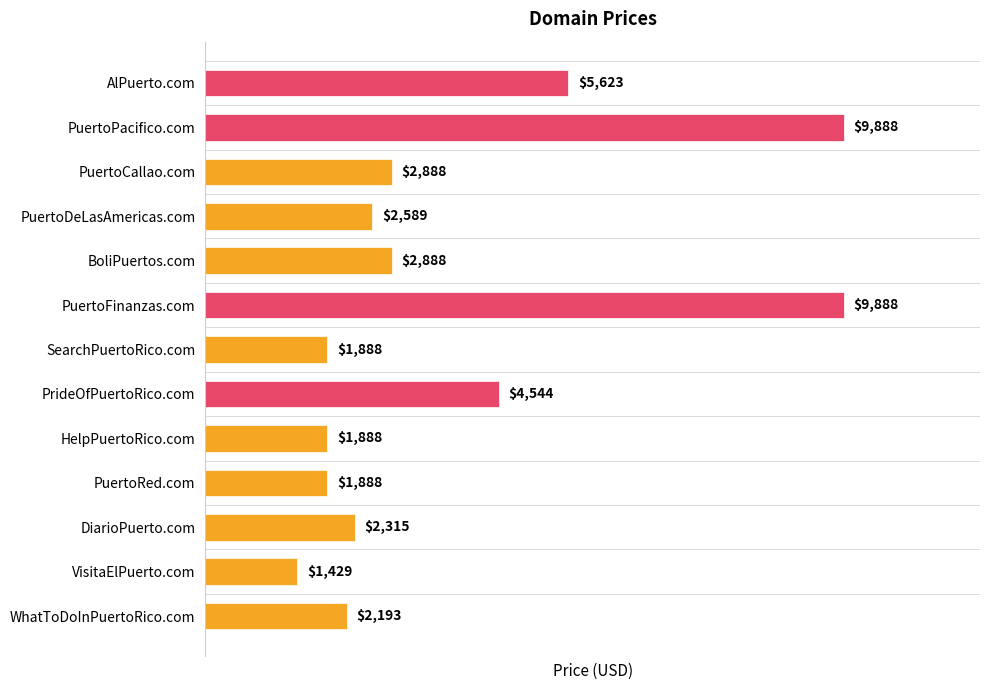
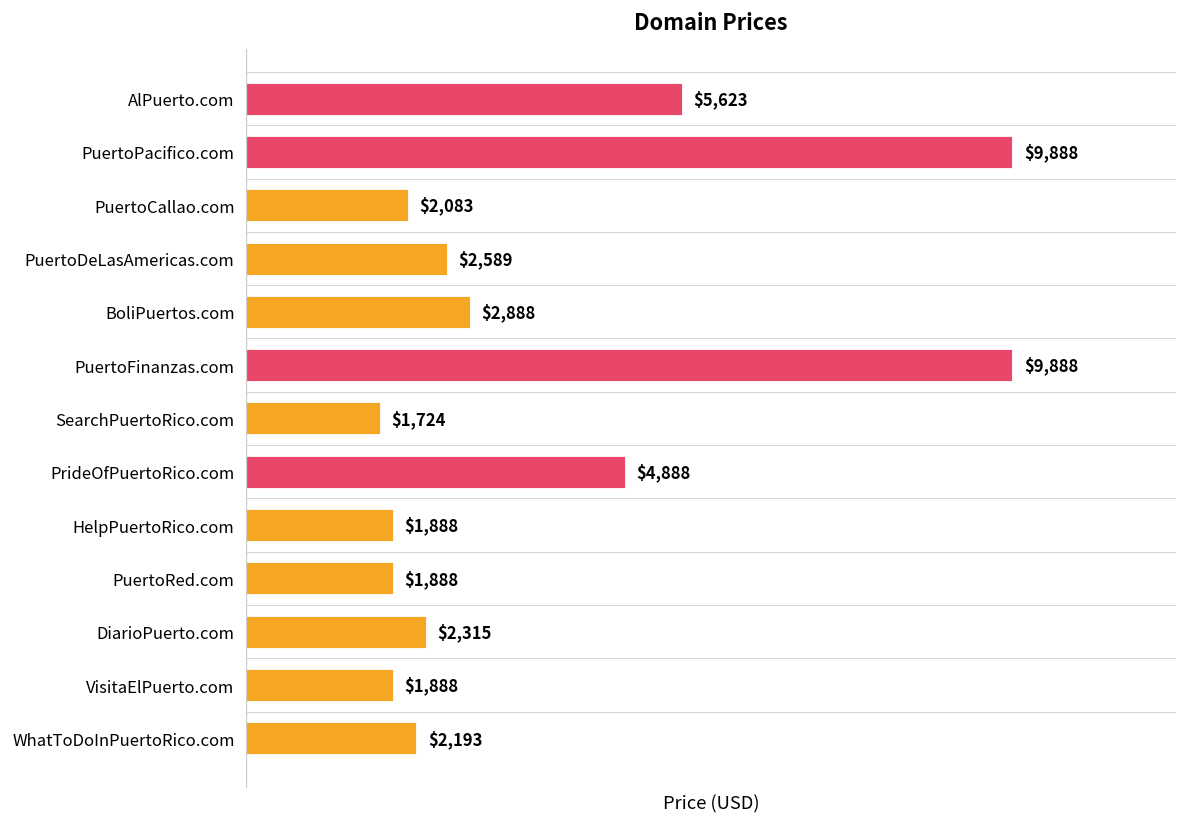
  {
    "AlPuerto.com": "$5,623",
    "PuertoPacifico.com": "$9,888",
-   "PuertoCallao.com": "$2,888",
+   "PuertoCallao.com": "$2,083",
    "PuertoDeLasAmericas.com": "$2,589",
    "BoliPuertos.com": "$2,888",
    "PuertoFinanzas.com": "$9,888",
-   "SearchPuertoRico.com": "$1,888",
-   "PrideOfPuertoRico.com": "$4,544",
+   "SearchPuertoRico.com": "$1,724",
+   "PrideOfPuertoRico.com": "$4,888",
    "HelpPuertoRico.com": "$1,888",
    "PuertoRed.com": "$1,888",
    "DiarioPuerto.com": "$2,315",
-   "VisitaElPuerto.com": "$1,429",
+   "VisitaElPuerto.com": "$1,888",
    "WhatToDoInPuertoRico.com": "$2,193"
  }
